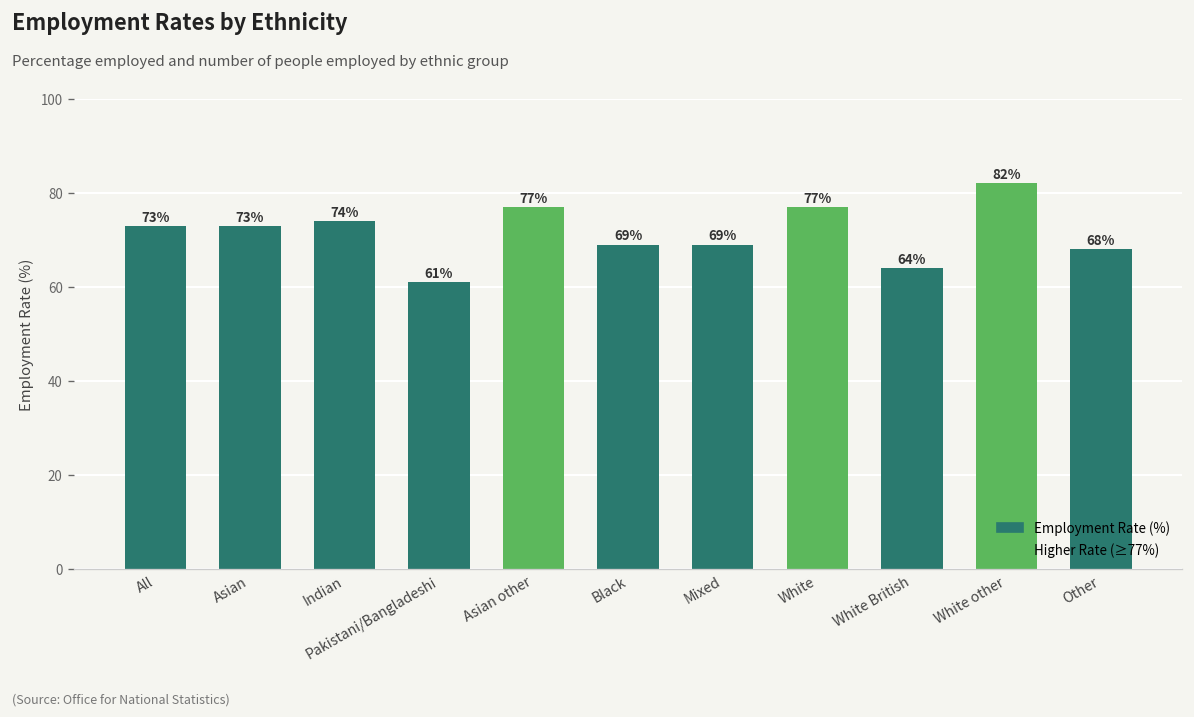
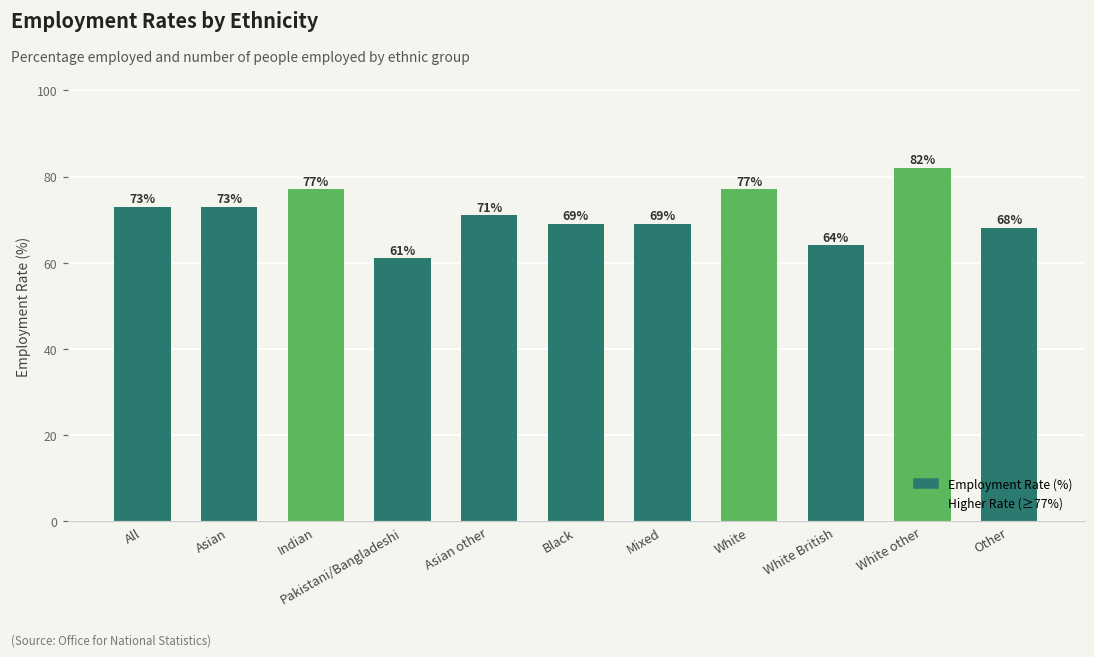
  {
    "All": "73%",
    "Asian": "73%",
-   "Indian": "74%",
+   "Indian": "77%",
    "Pakistani/Bangladeshi": "61%",
-   "Asian other": "77%",
+   "Asian other": "71%",
    "Black": "69%",
    "Mixed": "69%",
    "White": "77%",
    "White British": "64%",
    "White other": "82%",
    "Other": "68%"
  }
